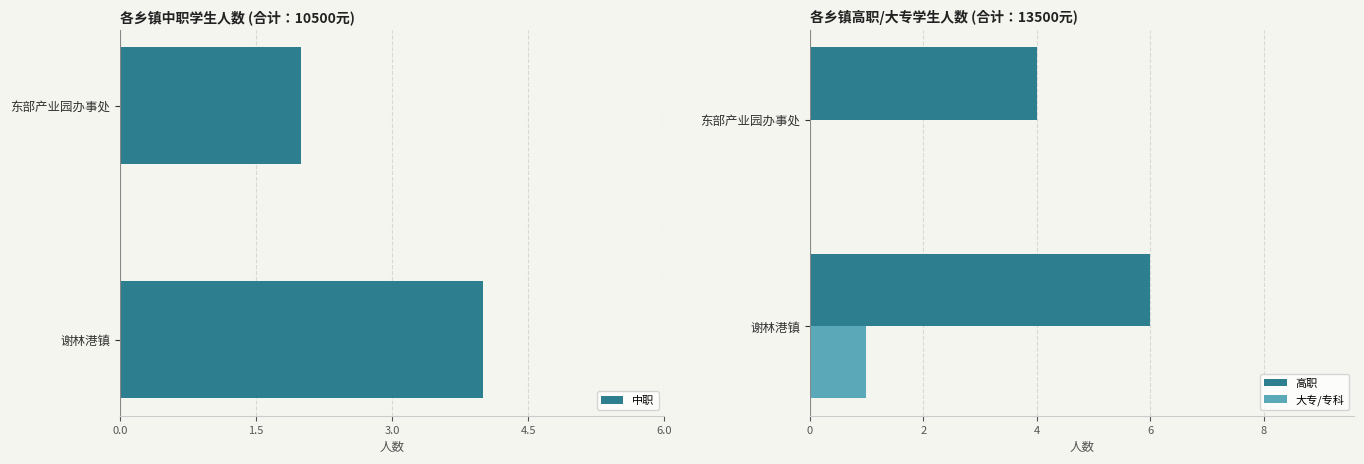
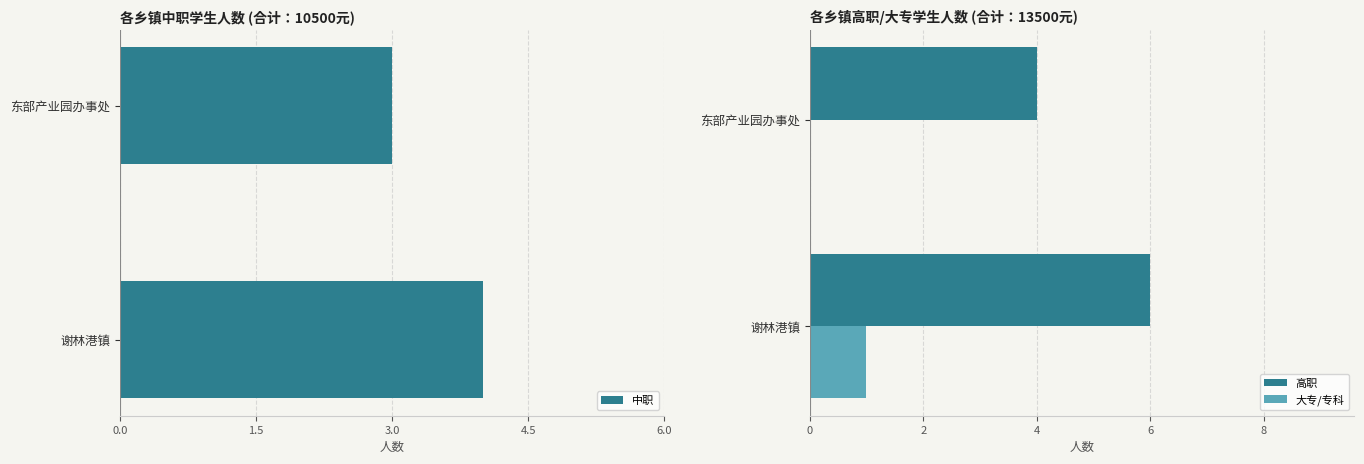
  {
    "各乡镇中职学生人数 (合计：10500元)": {
-     "东部产业园办事处": 2,
+     "东部产业园办事处": 3,
      "谢林港镇": 4
    },
    "各乡镇高职/大专学生人数 (合计：13500元)": {
      "高职": {
        "东部产业园办事处": 4.0,
        "谢林港镇": 6.0
      },
      "大专/专科": {
        "东部产业园办事处": 0.0,
        "谢林港镇": 1.0
      }
    }
  }
